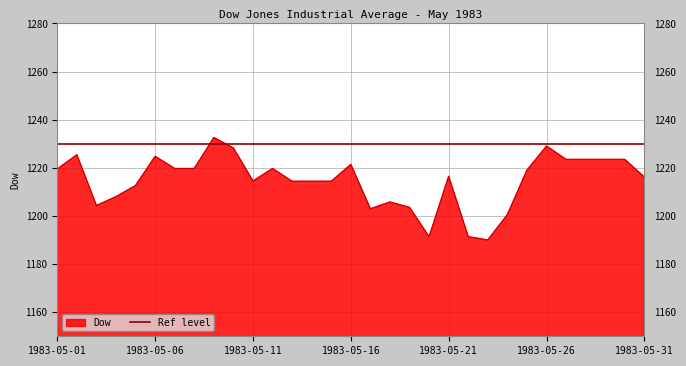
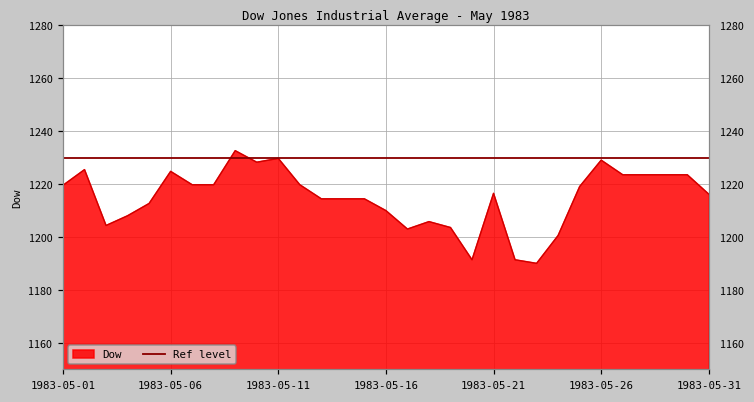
  {
    "1983-05-01": 1220,
    "1983-05-06": 1225,
-   "1983-05-11": 1215,
-   "1983-05-16": 1221,
+   "1983-05-11": 1230,
+   "1983-05-16": 1210,
    "1983-05-21": 1216,
    "1983-05-26": 1229,
    "1983-05-31": 1216
  }
